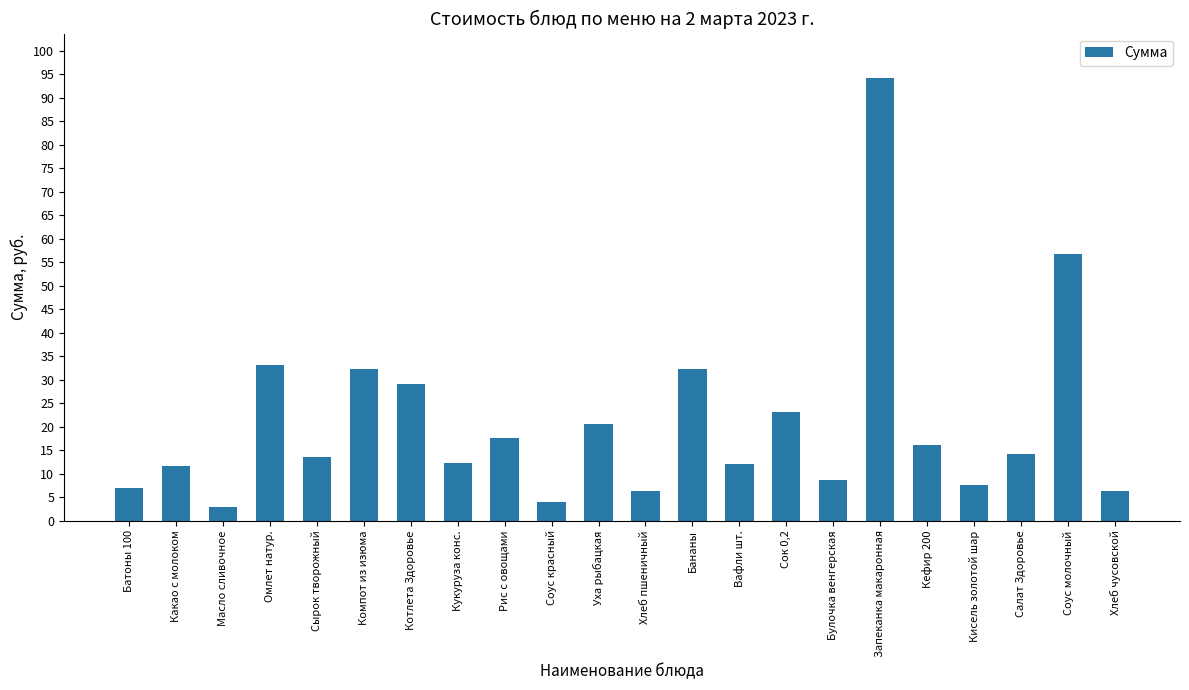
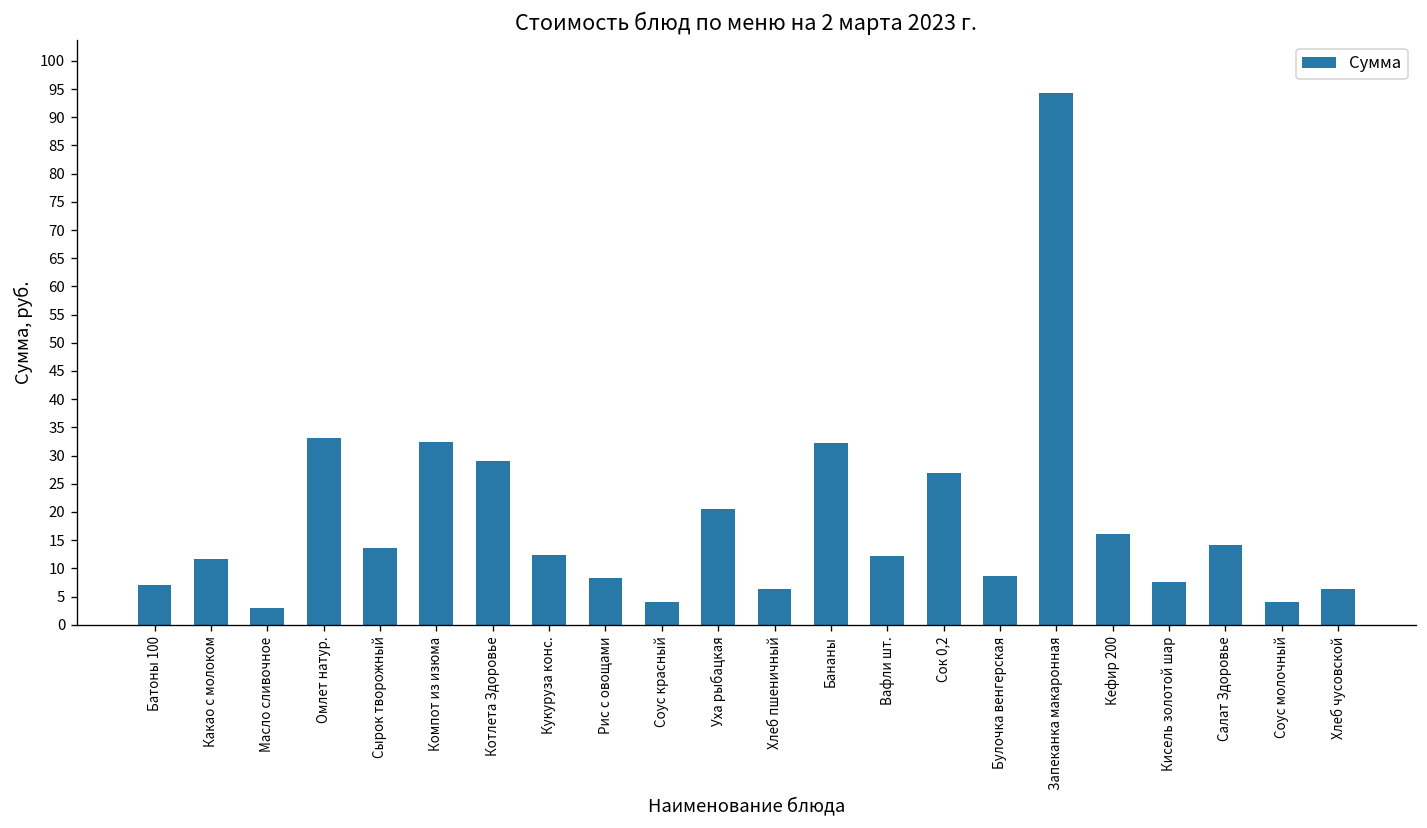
  {
    "Батоны 100": 7,
    "Какао с молоком": 12,
    "Масло сливочное": 3,
    "Омлет натур.": 33,
    "Сырок творожный": 14,
    "Компот из изюма": 32,
    "Котлета Здоровье": 29,
    "Кукуруза конс.": 12,
-   "Рис с овощами": 18,
+   "Рис с овощами": 8,
    "Соус красный": 4,
    "Уха рыбацкая": 21,
    "Хлеб пшеничный": 6,
    "Бананы": 32,
    "Вафли шт.": 12,
-   "Сок 0,2": 23,
+   "Сок 0,2": 27,
    "Булочка венгерская": 9,
    "Запеканка макаронная": 94,
    "Кефир 200": 16,
    "Кисель золотой шар": 8,
    "Салат Здоровье": 14,
-   "Соус молочный": 57,
+   "Соус молочный": 4,
    "Хлеб чусовской": 6
  }
